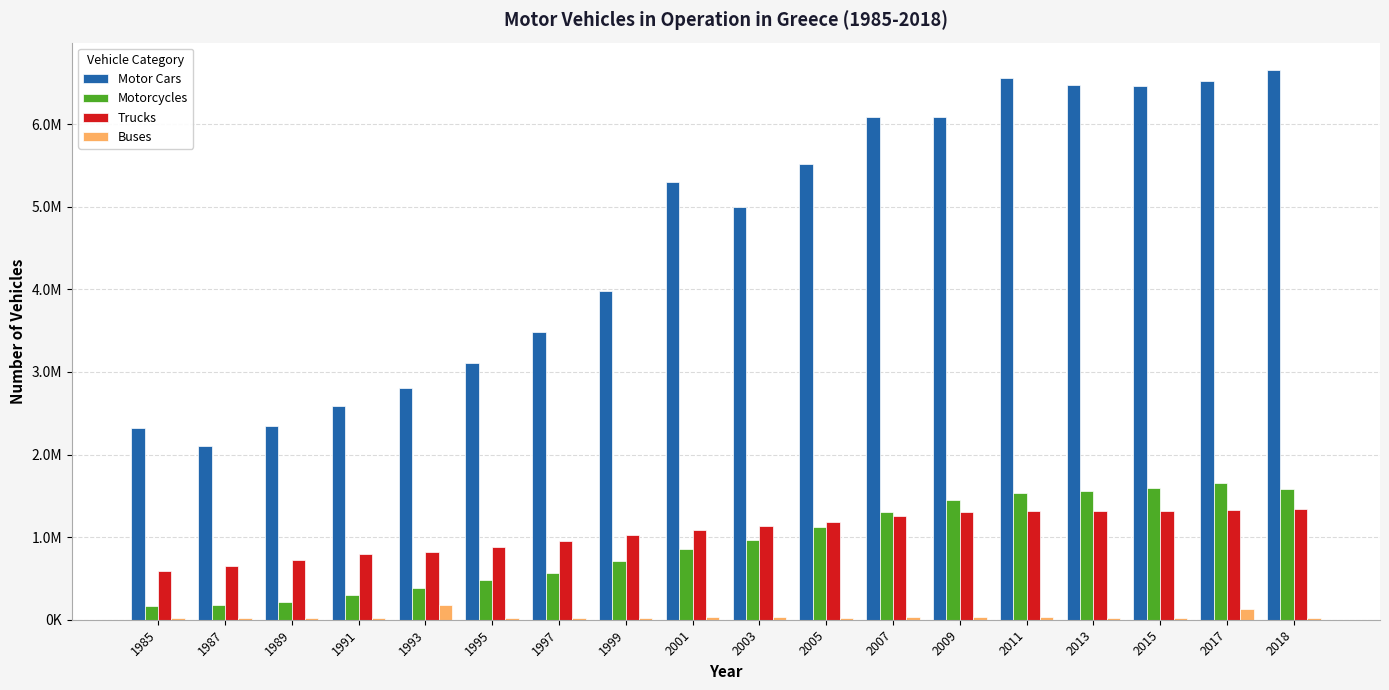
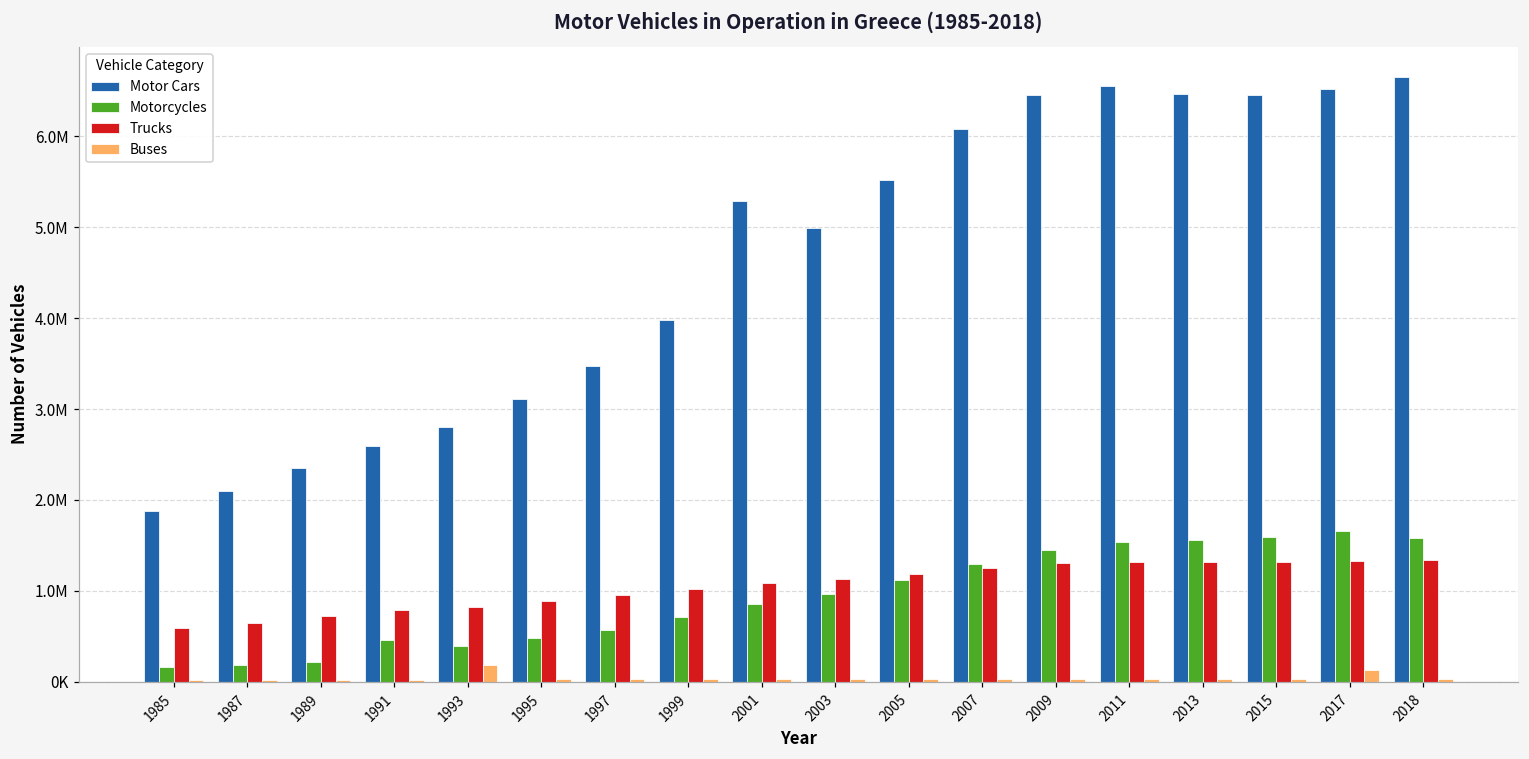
  {
    "Motor Cars": {
-     "1985": 2300000,
+     "1985": 1900000,
      "1987": 2100000,
      "1989": 2400000,
      "1991": 2600000,
      "1993": 2800000,
      "1995": 3100000,
      "1997": 3500000,
      "1999": 4000000,
      "2001": 5300000,
      "2003": 5000000,
      "2005": 5500000,
      "2007": 6100000,
-     "2009": 6100000,
+     "2009": 6500000,
      "2011": 6600000,
      "2013": 6500000,
      "2015": 6500000,
      "2017": 6500000,
      "2018": 6700000
    },
    "Motorcycles": {
      "1985": 200000,
      "1987": 200000,
      "1989": 200000,
-     "1991": 300000,
+     "1991": 500000,
      "1993": 400000,
      "1995": 500000,
      "1997": 600000,
      "1999": 700000,
      "2001": 900000,
      "2003": 1000000,
      "2005": 1100000,
      "2007": 1300000,
      "2009": 1400000,
      "2011": 1500000,
      "2013": 1600000,
      "2015": 1600000,
      "2017": 1700000,
      "2018": 1600000
    },
    "Trucks": {
      "1985": 600000,
      "1987": 700000,
      "1989": 700000,
      "1991": 800000,
      "1993": 800000,
      "1995": 900000,
      "1997": 1000000,
      "1999": 1000000,
      "2001": 1100000,
      "2003": 1100000,
      "2005": 1200000,
      "2007": 1300000,
      "2009": 1300000,
      "2011": 1300000,
      "2013": 1300000,
      "2015": 1300000,
      "2017": 1300000,
      "2018": 1300000
    },
    "Buses": {
      "1993": 200000,
      "2017": 100000
    }
  }
